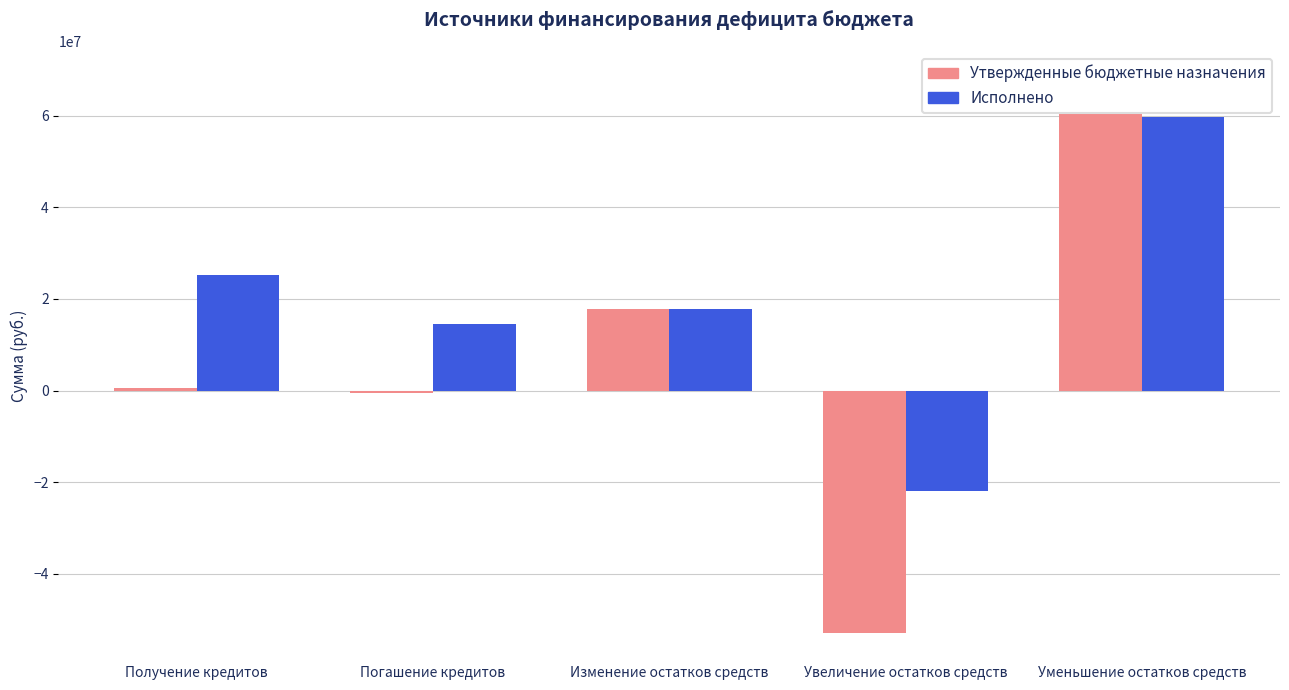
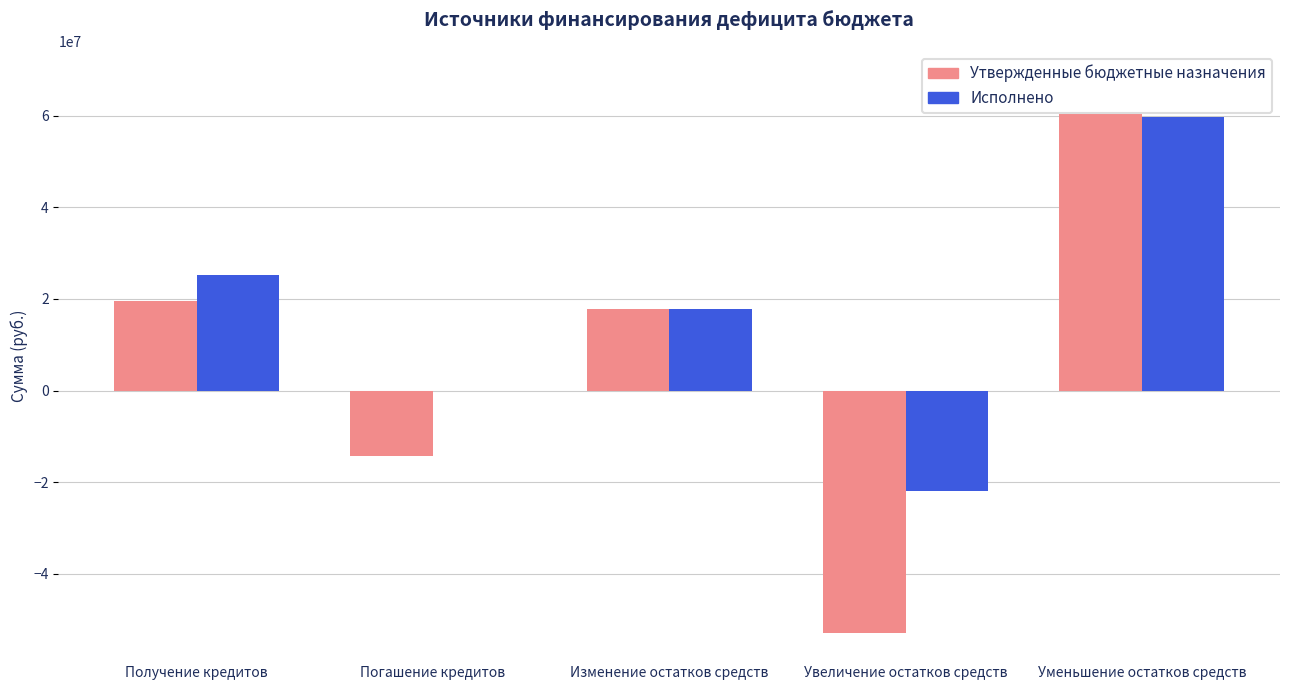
  {
    "Утвержденные бюджетные назначения": {
-     "Получение кредитов": 1000000,
-     "Погашение кредитов": -1000000,
+     "Получение кредитов": 20000000,
+     "Погашение кредитов": -14000000,
      "Изменение остатков средств": 18000000,
      "Увеличение остатков средств": -53000000
    },
    "Исполнено": {
      "Получение кредитов": 25000000,
-     "Погашение кредитов": 15000000,
+     "Погашение кредитов": 0,
      "Изменение остатков средств": 18000000,
      "Увеличение остатков средств": -22000000,
      "Уменьшение остатков средств": 60000000
    }
  }
